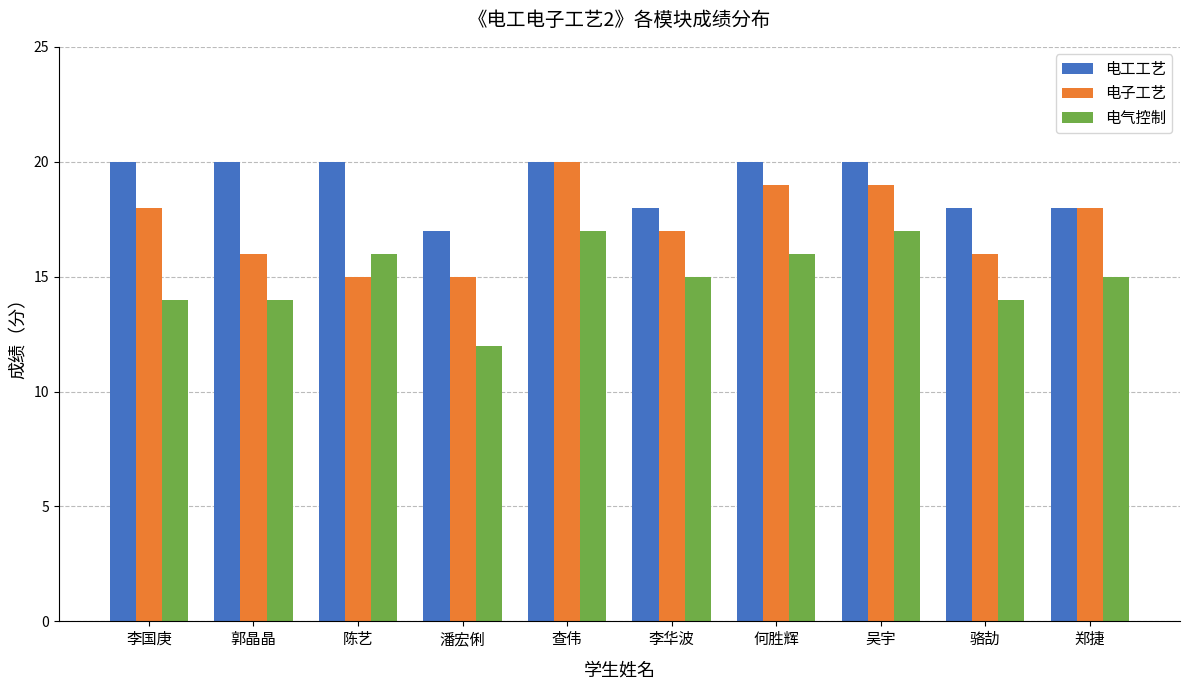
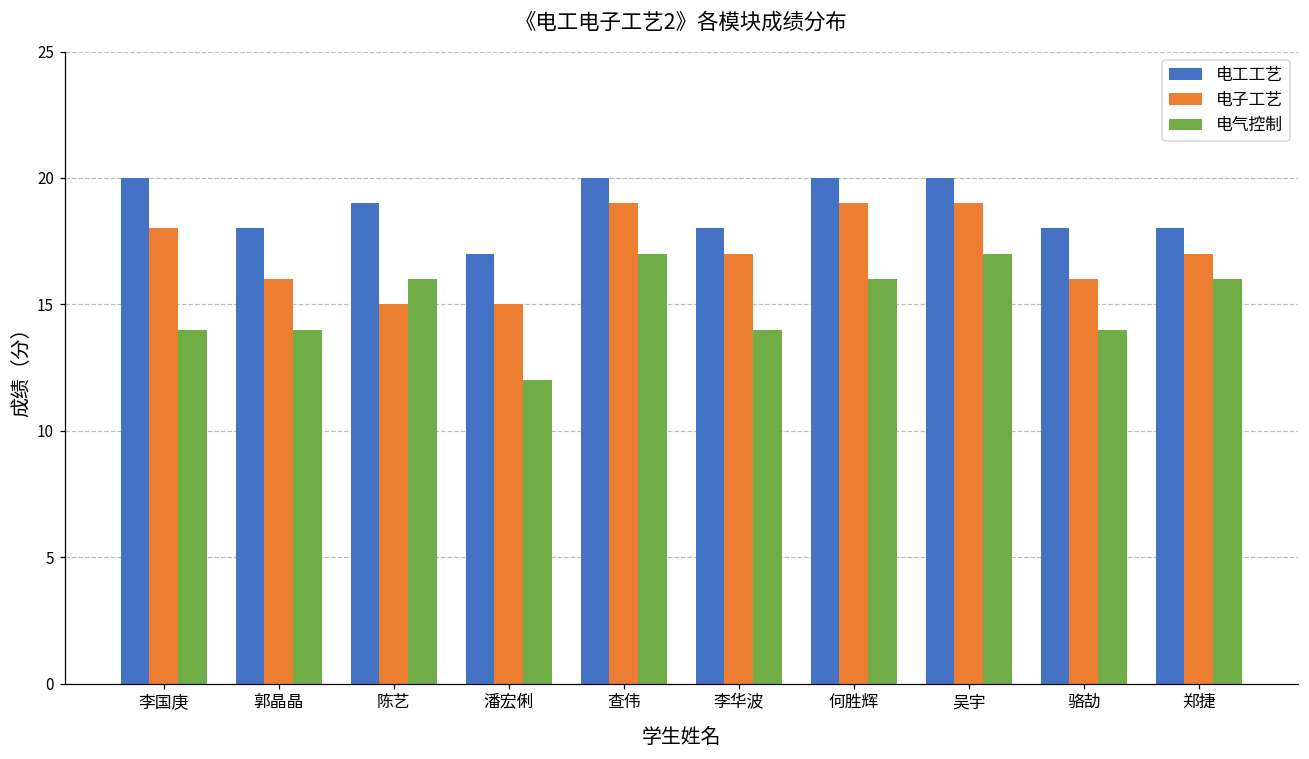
  {
    "电工工艺": {
      "李国庚": 20,
-     "郭晶晶": 20,
-     "陈艺": 20,
+     "郭晶晶": 18,
+     "陈艺": 19,
      "潘宏俐": 17,
      "查伟": 20,
      "李华波": 18,
      "何胜辉": 20,
      "吴宇": 20,
      "骆劼": 18,
      "郑捷": 18
    },
    "电子工艺": {
      "李国庚": 18,
      "郭晶晶": 16,
      "陈艺": 15,
      "潘宏俐": 15,
-     "查伟": 20,
+     "查伟": 19,
      "李华波": 17,
      "何胜辉": 19,
      "吴宇": 19,
      "骆劼": 16,
-     "郑捷": 18
+     "郑捷": 17
    },
    "电气控制": {
      "李国庚": 14,
      "郭晶晶": 14,
      "陈艺": 16,
      "潘宏俐": 12,
      "查伟": 17,
-     "李华波": 15,
+     "李华波": 14,
      "何胜辉": 16,
      "吴宇": 17,
      "骆劼": 14,
-     "郑捷": 15
+     "郑捷": 16
    }
  }
